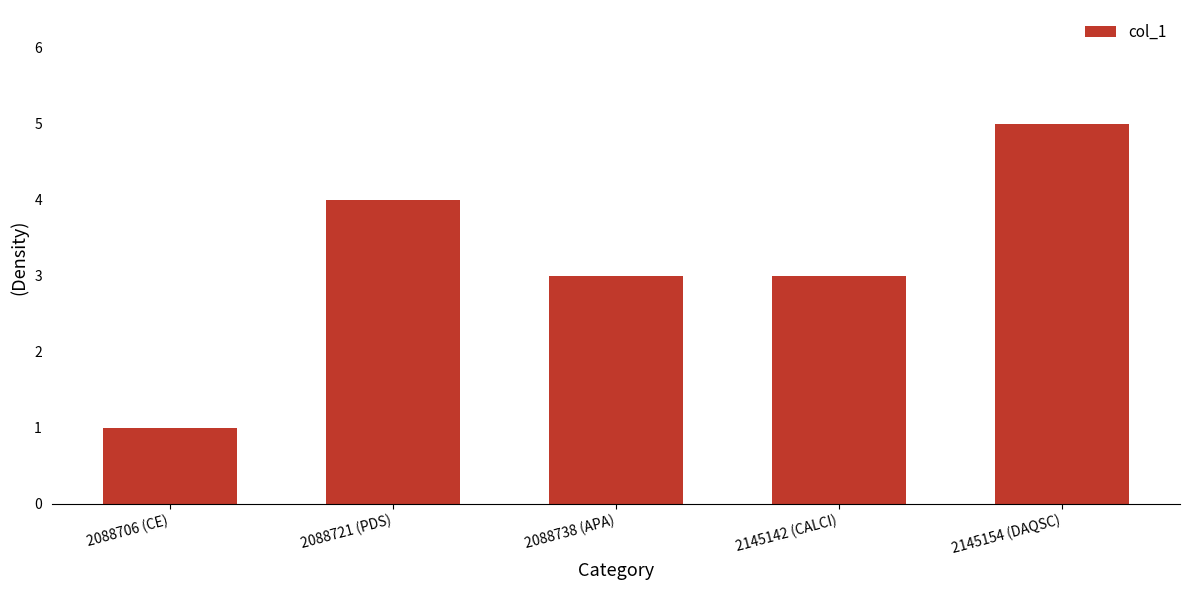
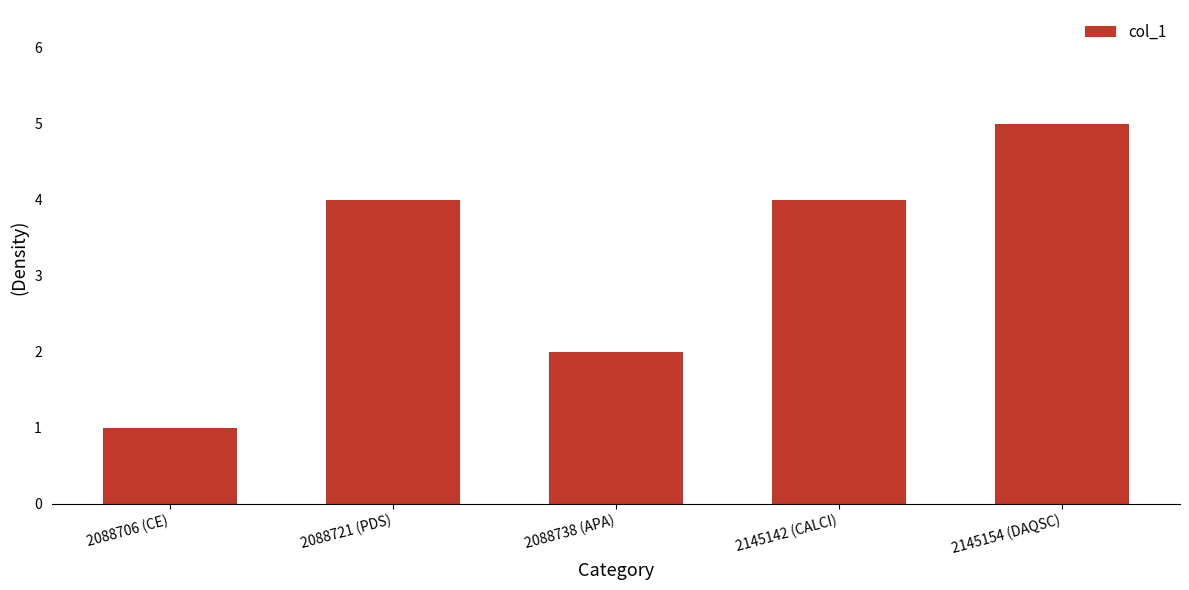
  {
    "2088706 (CE)": 1,
    "2088721 (PDS)": 4,
-   "2088738 (APA)": 3,
-   "2145142 (CALCI)": 3,
+   "2088738 (APA)": 2,
+   "2145142 (CALCI)": 4,
    "2145154 (DAQSC)": 5
  }
